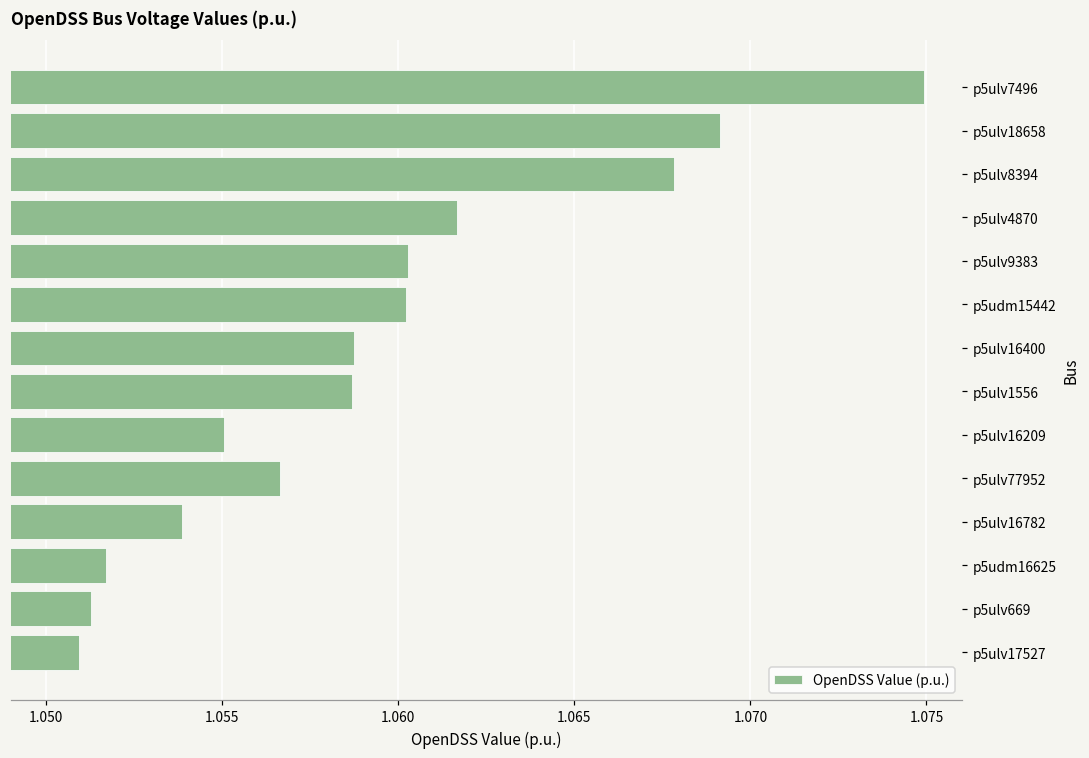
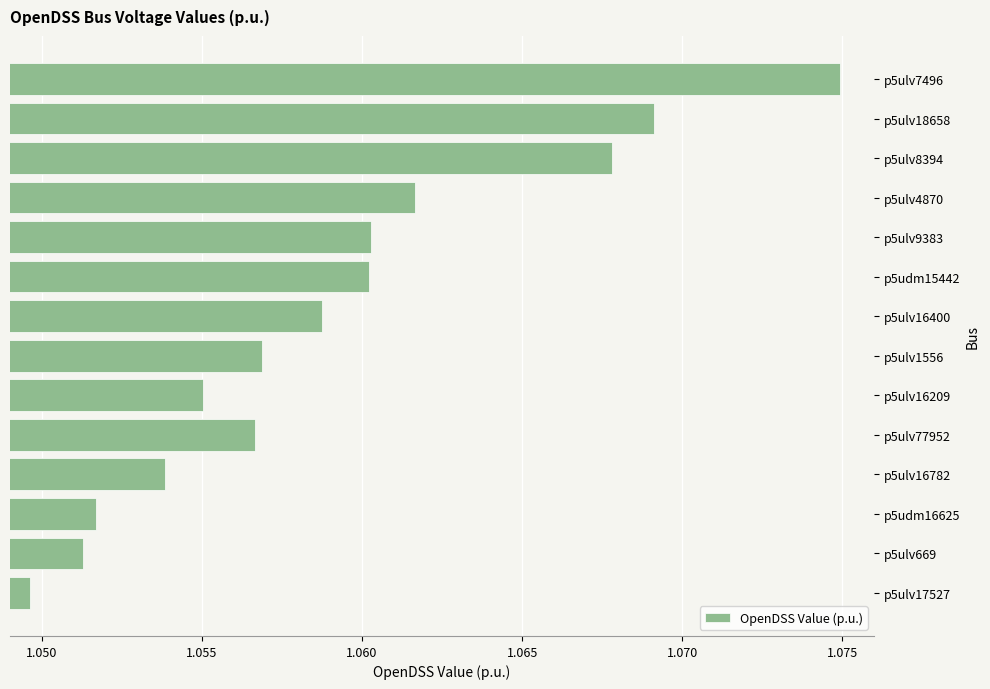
  {
    "p5ulv7496": 1.0749,
    "p5ulv18658": 1.0691,
    "p5ulv8394": 1.0678,
    "p5ulv4870": 1.0617,
    "p5ulv9383": 1.0603,
    "p5udm15442": 1.0602,
    "p5ulv16400": 1.0587,
-   "p5ulv1556": 1.0587,
+   "p5ulv1556": 1.0569,
    "p5ulv16209": 1.0550,
    "p5ulv77952": 1.0566,
    "p5ulv16782": 1.0538,
    "p5udm16625": 1.0517,
    "p5ulv669": 1.0513,
-   "p5ulv17527": 1.0509
+   "p5ulv17527": 1.0496
  }
